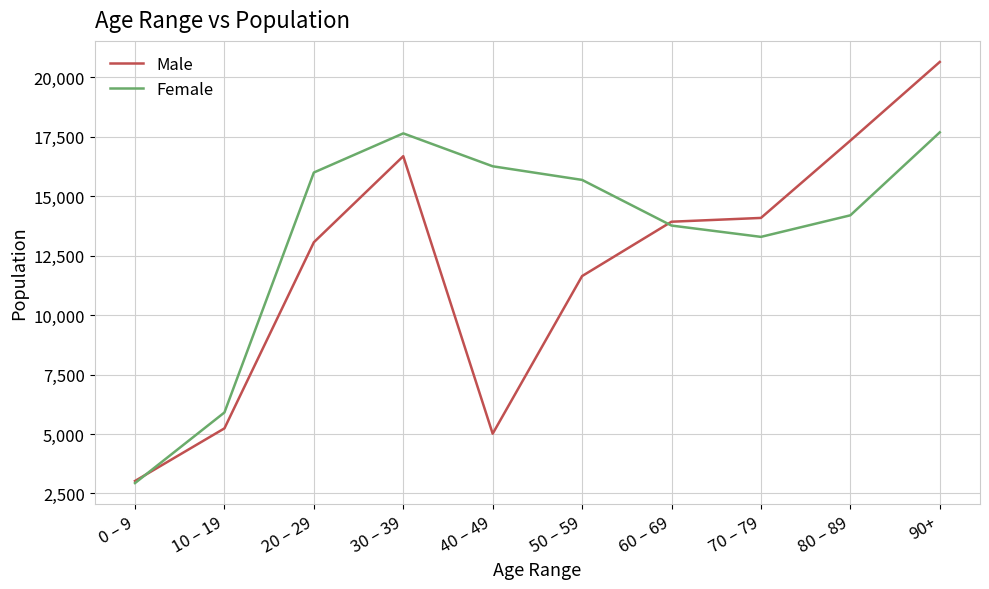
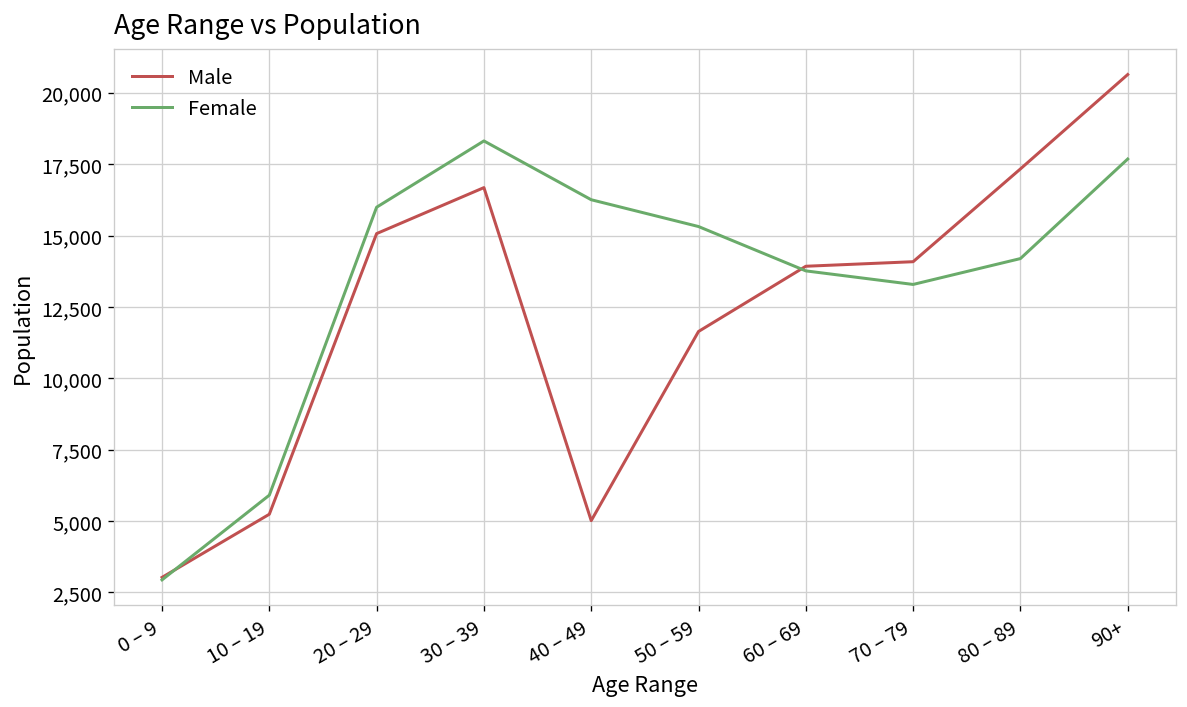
  {
    "Male": {
      "10 – 19": "5,200",
-     "20 – 29": "13,100",
+     "20 – 29": "15,100",
      "30 – 39": "16,700",
      "40 – 49": "5,000",
      "50 – 59": "11,600",
      "60 – 69": "13,900",
      "70 – 79": "14,100",
      "80 – 89": "17,300",
      "90+": "20,600"
    },
    "Female": {
      "10 – 19": "5,900",
      "20 – 29": "16,000",
-     "30 – 39": "17,600",
+     "30 – 39": "18,300",
      "40 – 49": "16,300",
-     "50 – 59": "15,700",
+     "50 – 59": "15,300",
      "60 – 69": "13,800",
      "70 – 79": "13,300",
      "80 – 89": "14,200",
      "90+": "17,700"
    }
  }
